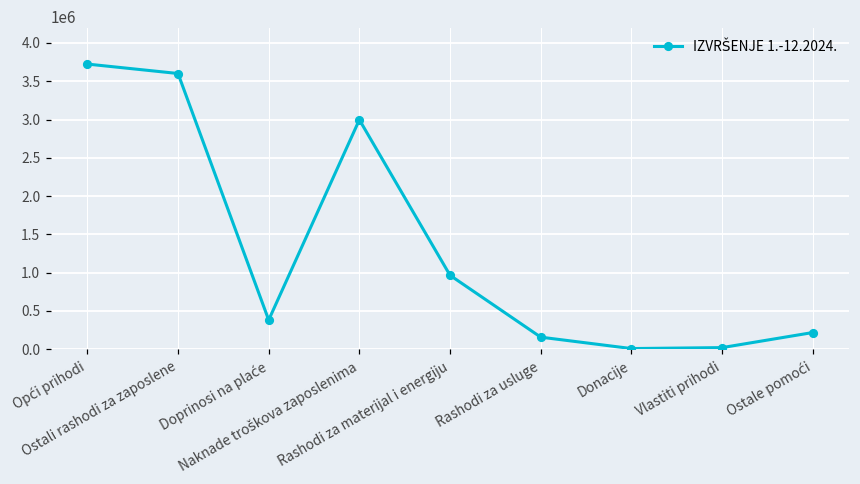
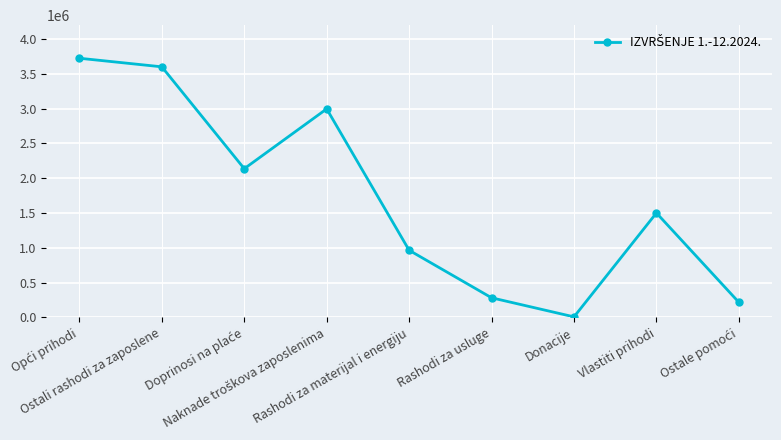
  {
    "Opći prihodi": 3700000,
    "Ostali rashodi za zaposlene": 3600000,
-   "Doprinosi na plaće": 400000,
+   "Doprinosi na plaće": 2100000,
    "Naknade troškova zaposlenima": 3000000,
    "Rashodi za materijal i energiju": 1000000,
-   "Rashodi za usluge": 200000,
+   "Rashodi za usluge": 300000,
    "Donacije": 0,
-   "Vlastiti prihodi": 0,
+   "Vlastiti prihodi": 1500000,
    "Ostale pomoći": 200000
  }
